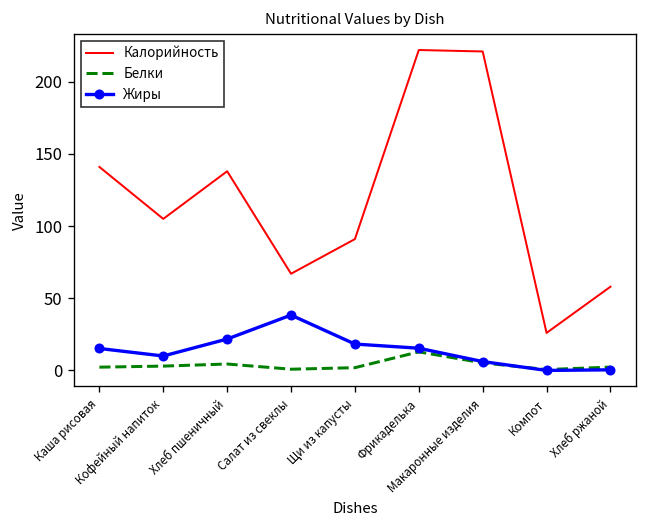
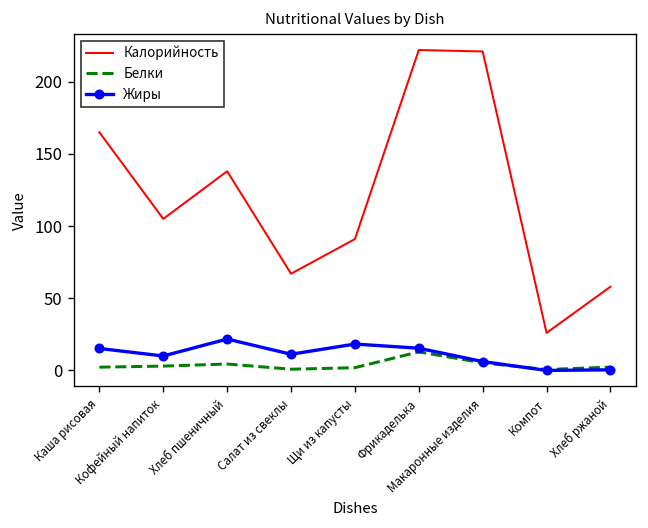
  {
    "Калорийность": {
-     "Каша рисовая": 141,
+     "Каша рисовая": 165,
      "Кофейный напиток": 105,
      "Хлеб пшеничный": 138,
      "Салат из свеклы": 67,
      "Щи из капусты": 91,
      "Фрикаделька": 222,
      "Макаронные изделия": 221,
      "Компот": 26,
      "Хлеб ржаной": 58
    },
    "Белки": {
      "Каша рисовая": 2,
      "Кофейный напиток": 3,
      "Хлеб пшеничный": 4,
      "Салат из свеклы": 1,
      "Щи из капусты": 2,
      "Фрикаделька": 13
    },
    "Жиры": {
      "Каша рисовая": 15,
      "Кофейный напиток": 10,
      "Хлеб пшеничный": 22,
-     "Салат из свеклы": 38,
+     "Салат из свеклы": 11,
      "Щи из капусты": 18,
      "Фрикаделька": 15
    }
  }
